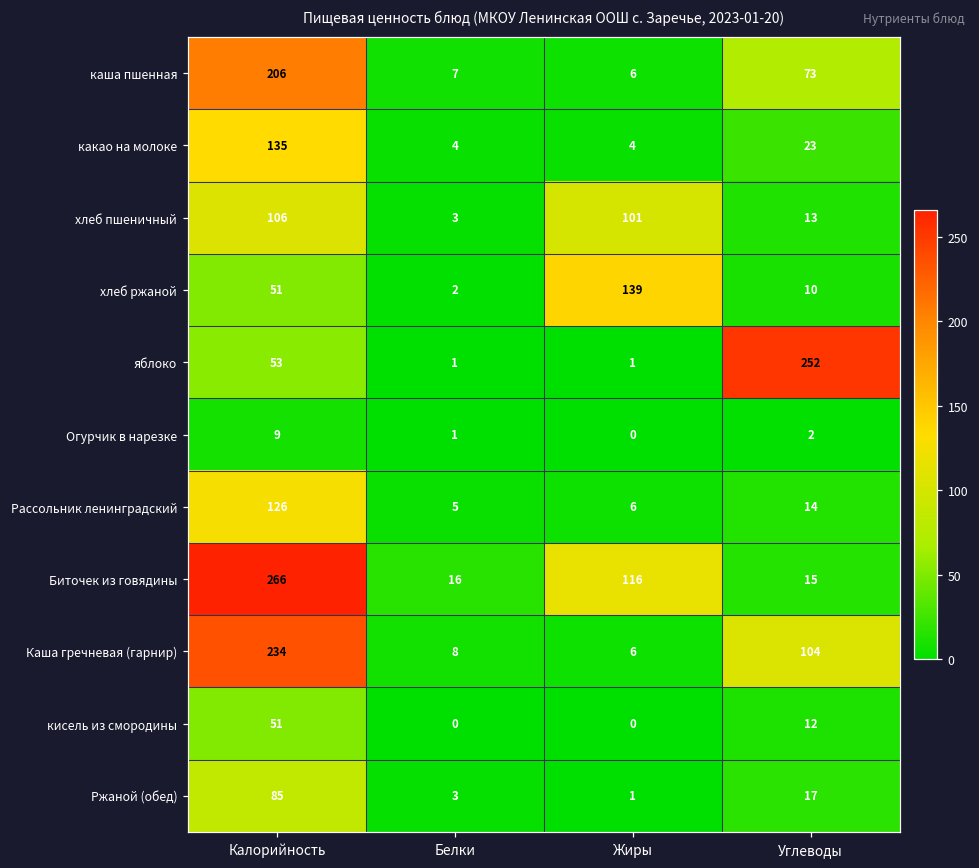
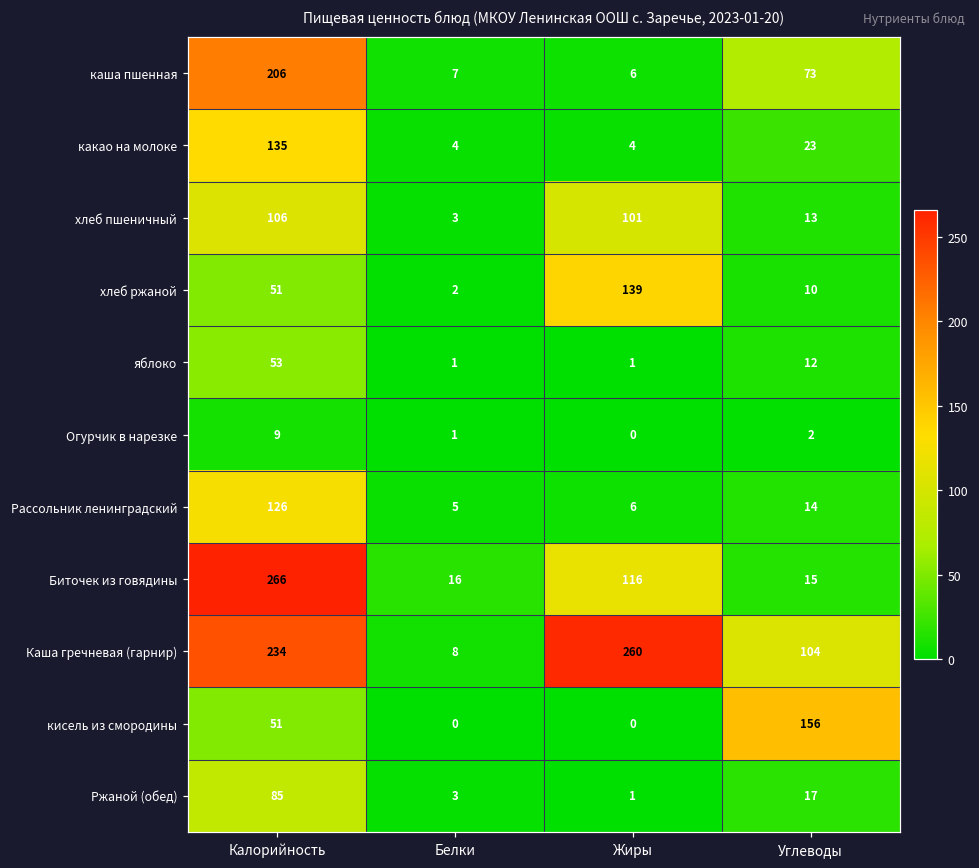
  {
    "каша пшенная": {
      "Калорийность": 206,
      "Белки": 7,
      "Жиры": 6,
      "Углеводы": 73
    },
    "какао на молоке": {
      "Калорийность": 135,
      "Белки": 4,
      "Жиры": 4,
      "Углеводы": 23
    },
    "хлеб пшеничный": {
      "Калорийность": 106,
      "Белки": 3,
      "Жиры": 101,
      "Углеводы": 13
    },
    "хлеб ржаной": {
      "Калорийность": 51,
      "Белки": 2,
      "Жиры": 139,
      "Углеводы": 10
    },
    "яблоко": {
      "Калорийность": 53,
      "Белки": 1,
      "Жиры": 1,
-     "Углеводы": 252
+     "Углеводы": 12
    },
    "Огурчик в нарезке": {
      "Калорийность": 9,
      "Белки": 1,
      "Жиры": 0,
      "Углеводы": 2
    },
    "Рассольник ленинградский": {
      "Калорийность": 126,
      "Белки": 5,
      "Жиры": 6,
      "Углеводы": 14
    },
    "Биточек из говядины": {
      "Калорийность": 266,
      "Белки": 16,
      "Жиры": 116,
      "Углеводы": 15
    },
    "Каша гречневая (гарнир)": {
      "Калорийность": 234,
      "Белки": 8,
-     "Жиры": 6,
+     "Жиры": 260,
      "Углеводы": 104
    },
    "кисель из смородины": {
      "Калорийность": 51,
      "Белки": 0,
      "Жиры": 0,
-     "Углеводы": 12
+     "Углеводы": 156
    },
    "Ржаной (обед)": {
      "Калорийность": 85,
      "Белки": 3,
      "Жиры": 1,
      "Углеводы": 17
    }
  }
